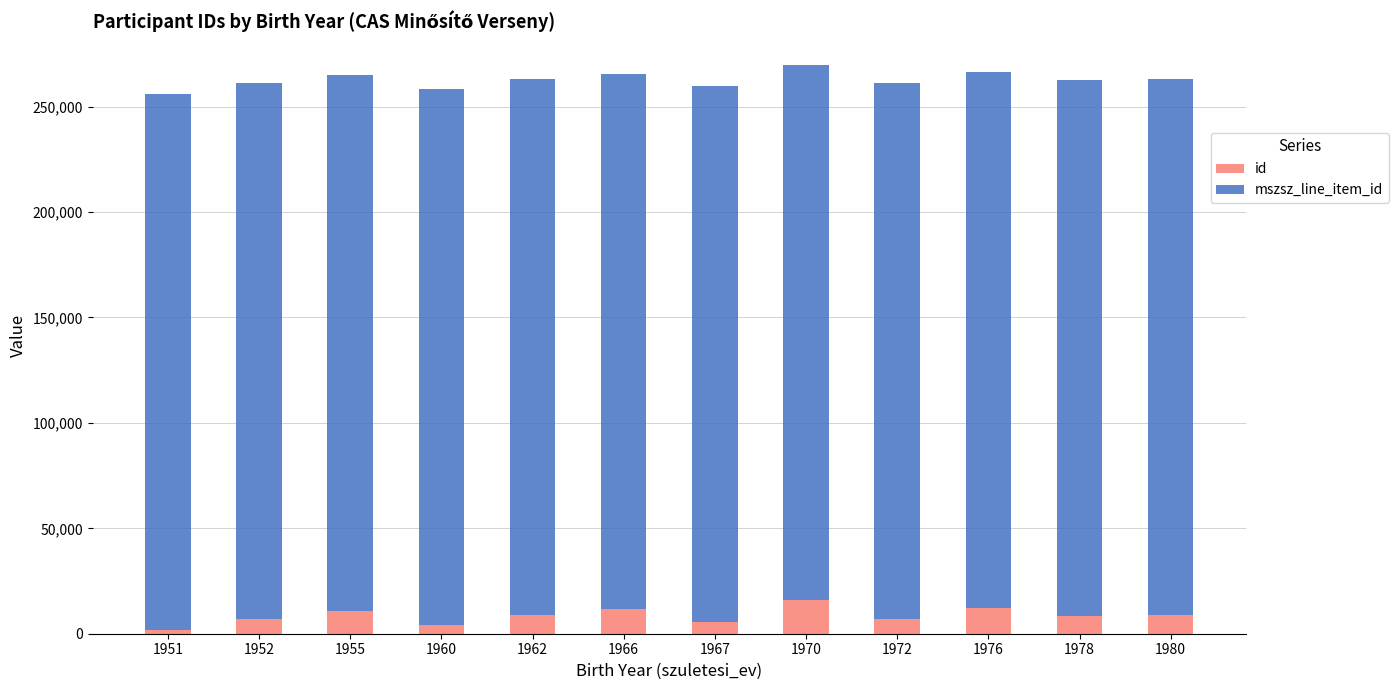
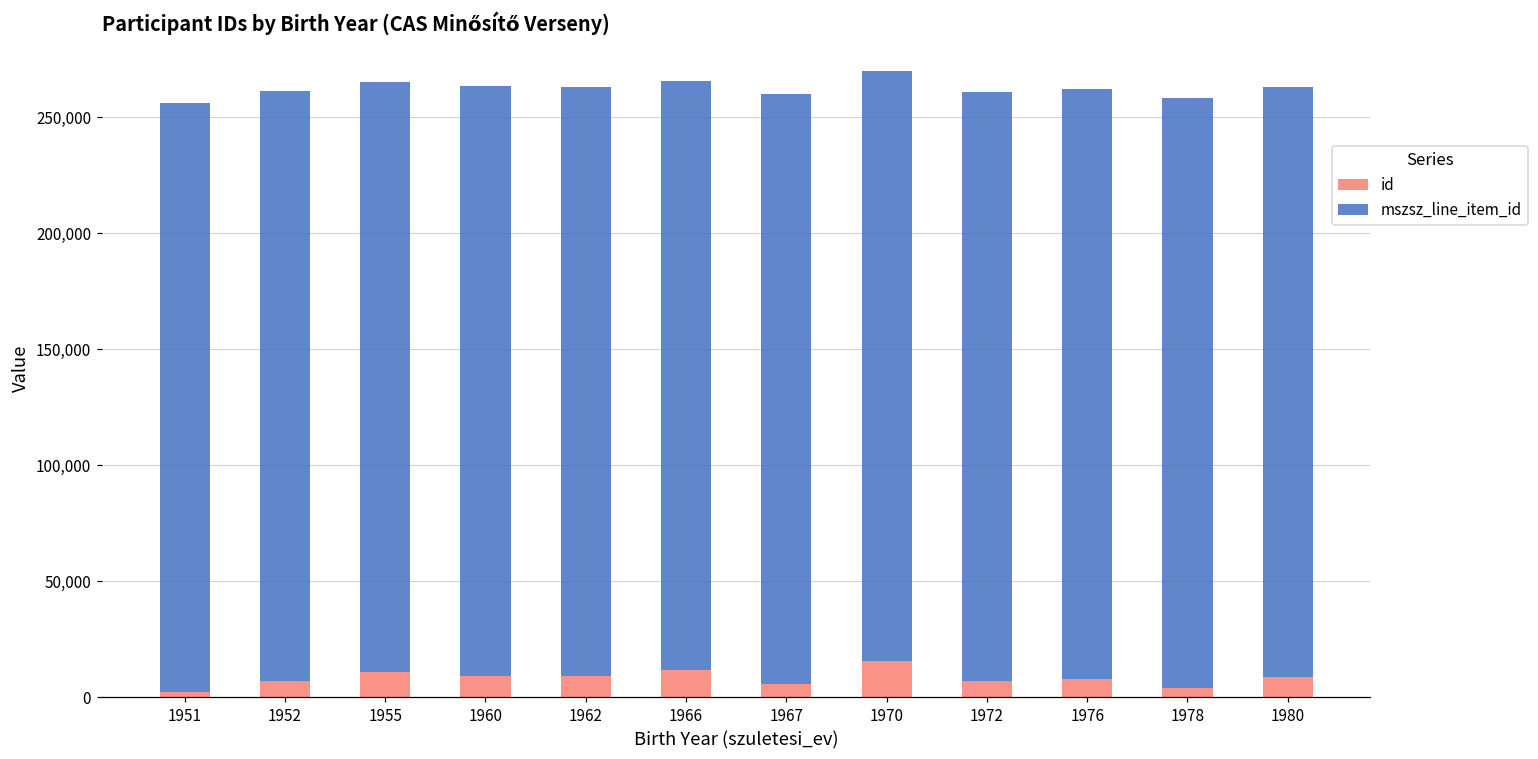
  {
    "id": {
      "1951": "2,000",
      "1952": "7,000",
      "1955": "11,000",
-     "1960": "4,000",
+     "1960": "9,000",
      "1962": "9,000",
      "1966": "12,000",
      "1967": "6,000",
      "1970": "16,000",
      "1972": "7,000",
-     "1976": "12,000",
-     "1978": "9,000",
+     "1976": "8,000",
+     "1978": "4,000",
      "1980": "9,000"
    },
    "mszsz_line_item_id": {
      "1951": "254,000",
      "1952": "254,000",
      "1955": "254,000",
      "1960": "254,000",
      "1962": "254,000",
      "1966": "254,000",
      "1967": "254,000",
      "1970": "254,000",
      "1972": "254,000",
      "1976": "254,000",
      "1978": "254,000",
      "1980": "254,000"
    }
  }
